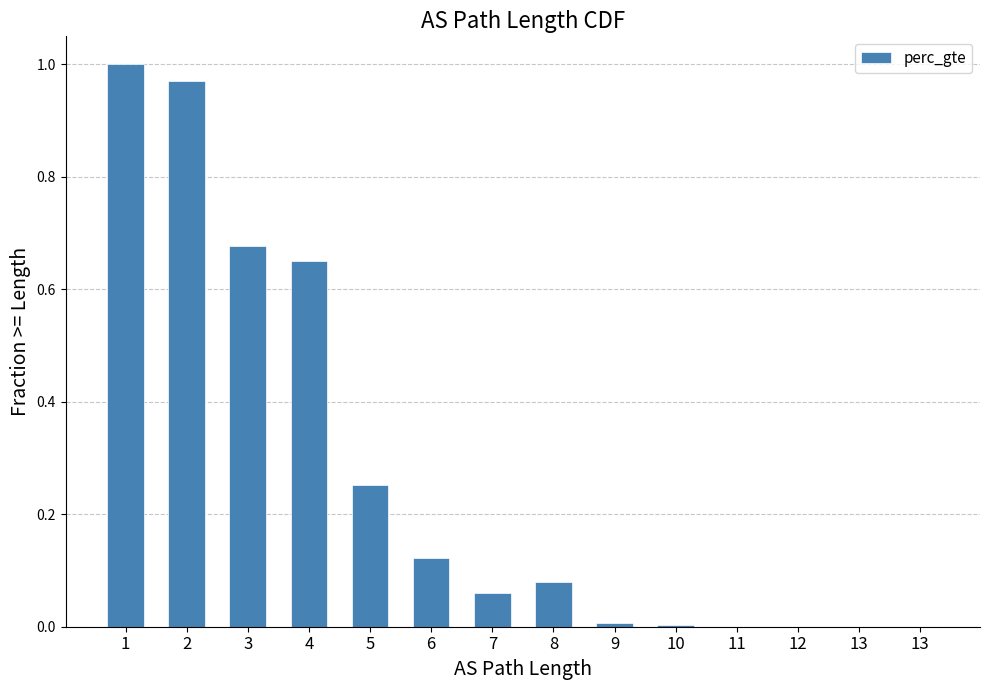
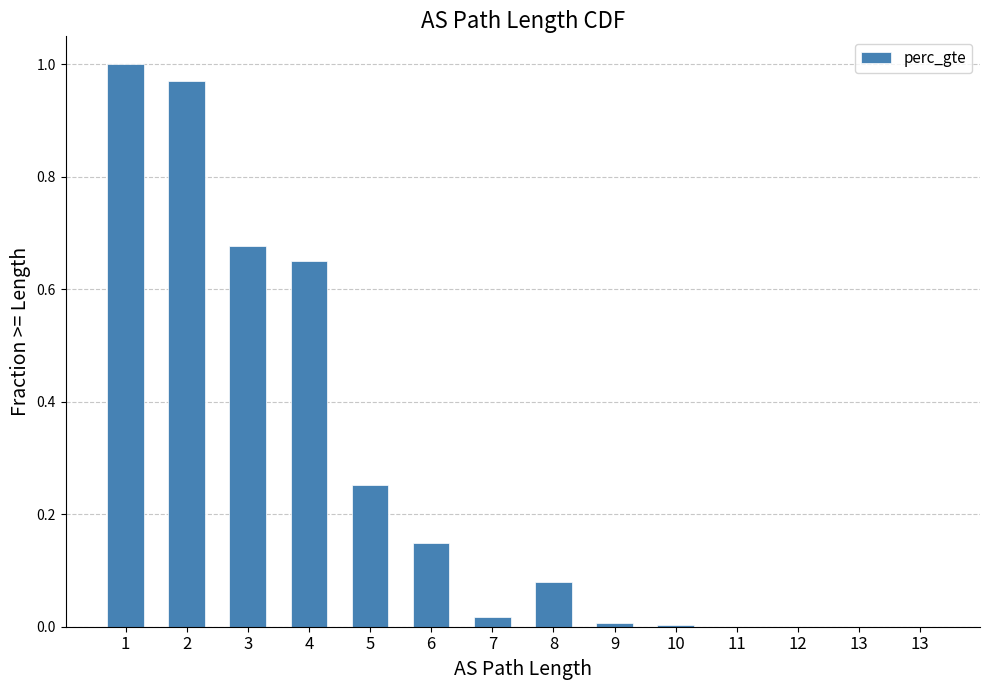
  {
    "1": 1.00,
    "2": 0.97,
    "3": 0.68,
    "4": 0.65,
    "5": 0.25,
-   "6": 0.12,
-   "7": 0.06,
+   "6": 0.15,
+   "7": 0.02,
    "8": 0.08,
    "9": 0.01
  }
